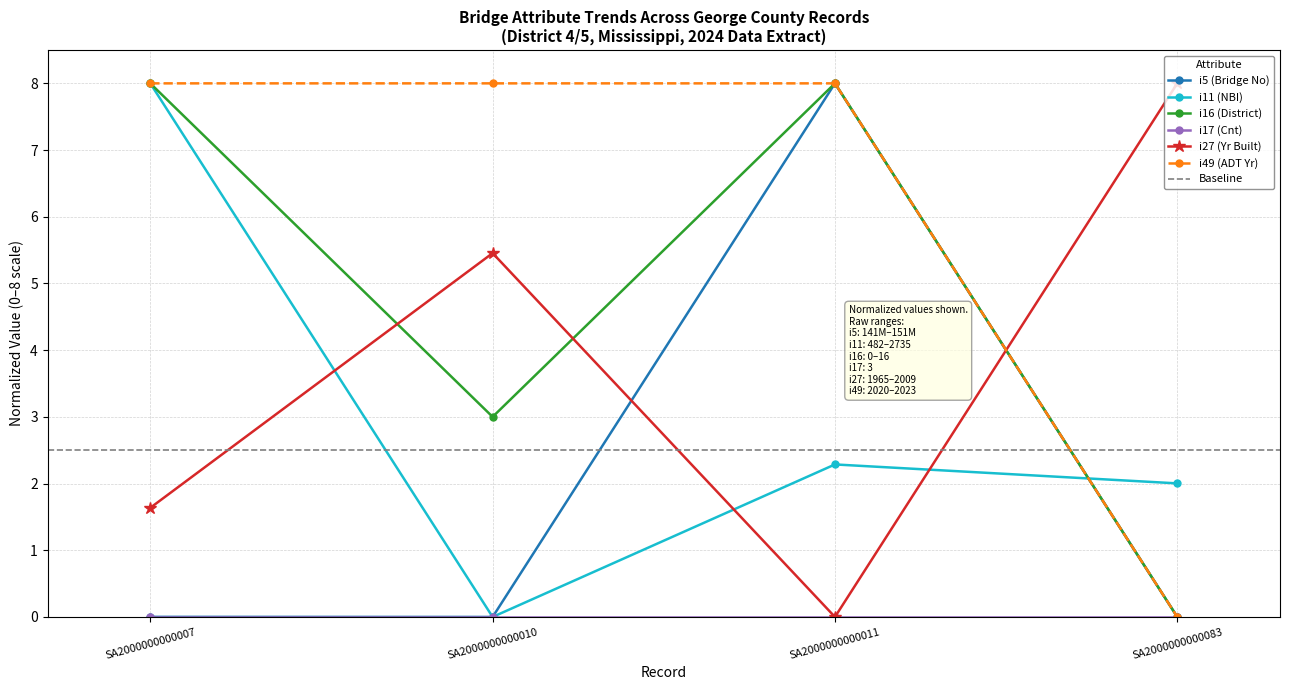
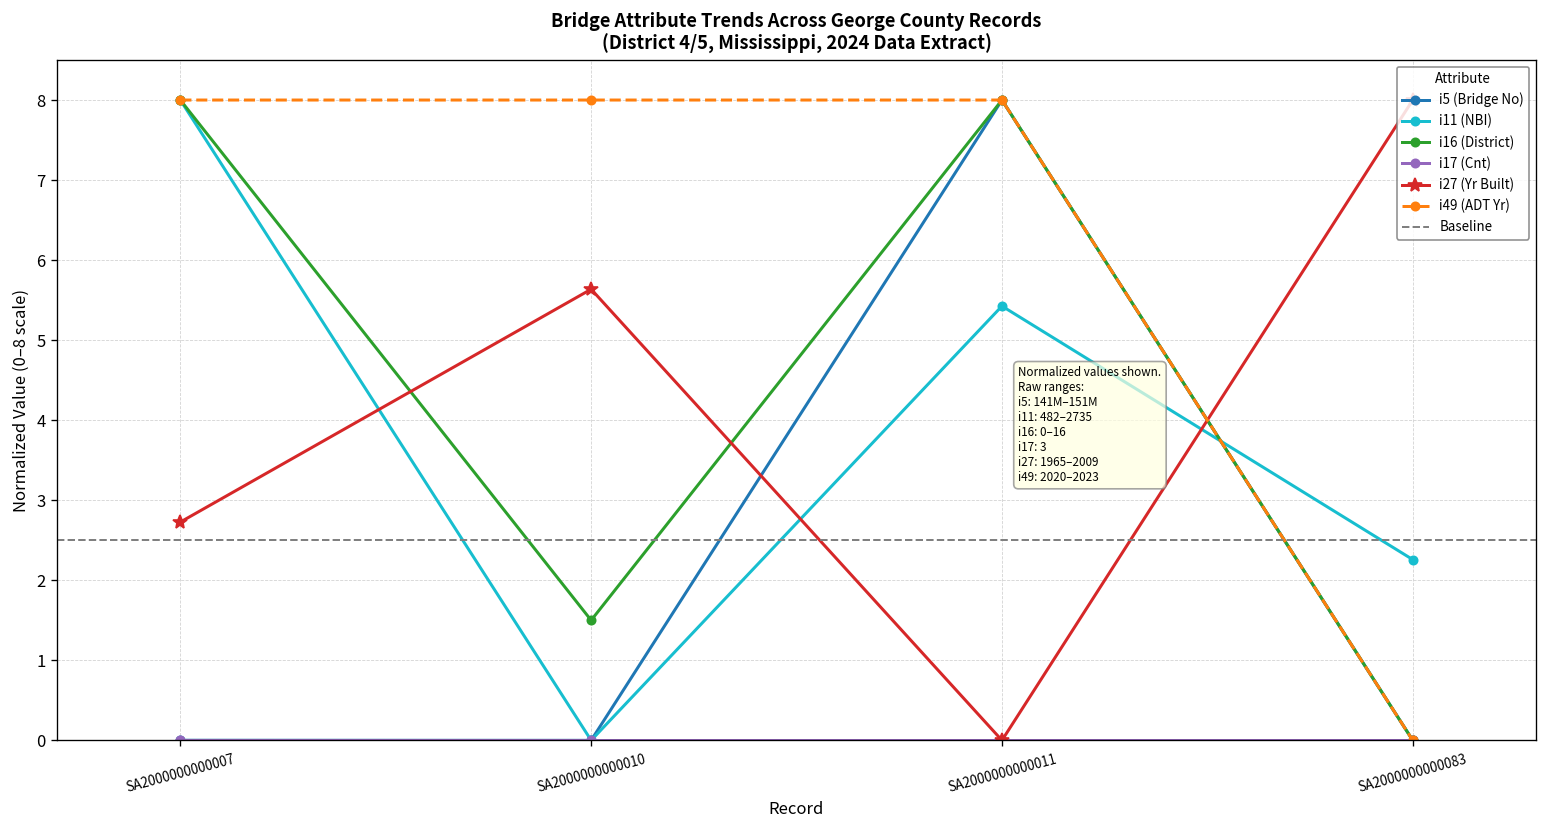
  {
    "i11 (NBI)": {
-     "SA2000000000011": 2.3,
-     "SA2000000000083": 2.0
+     "SA2000000000011": 5.4,
+     "SA2000000000083": 2.3
    },
    "i16 (District)": {
-     "SA2000000000010": 3.0
+     "SA2000000000010": 1.5
    },
    "i27 (Yr Built)": {
-     "SA2000000000007": 1.6,
-     "SA2000000000010": 5.5
+     "SA2000000000007": 2.7,
+     "SA2000000000010": 5.6
    },
    "i49 (ADT Yr)": {
      "SA2000000000010": 8.0
    }
  }
